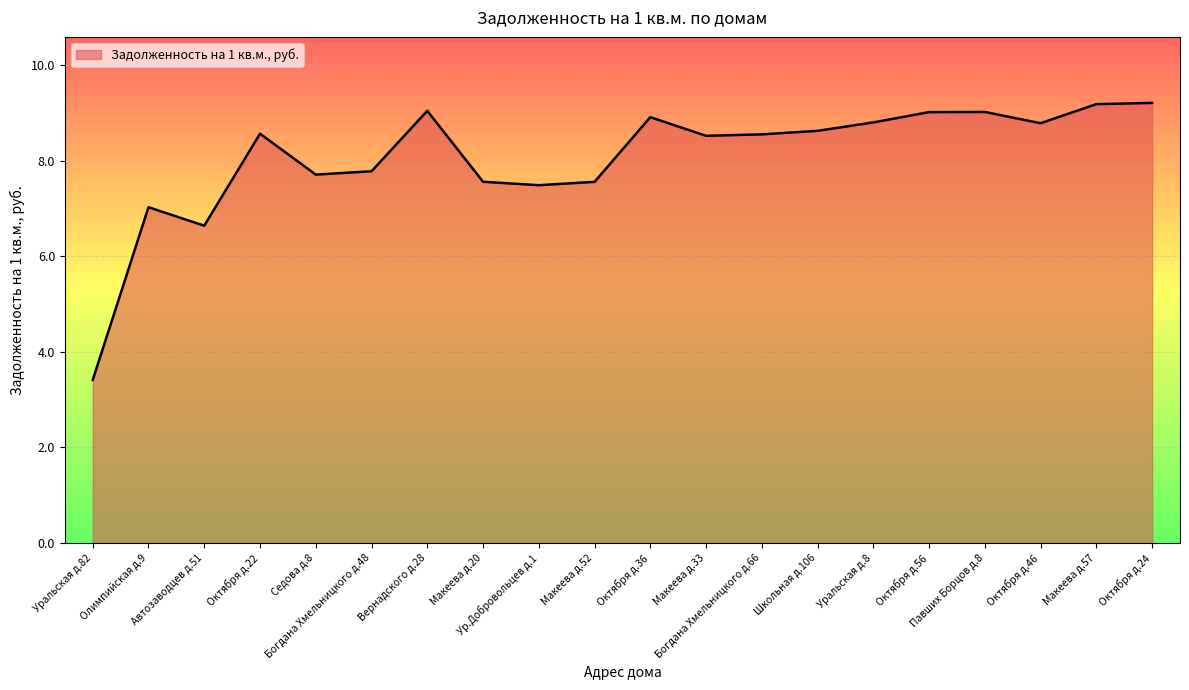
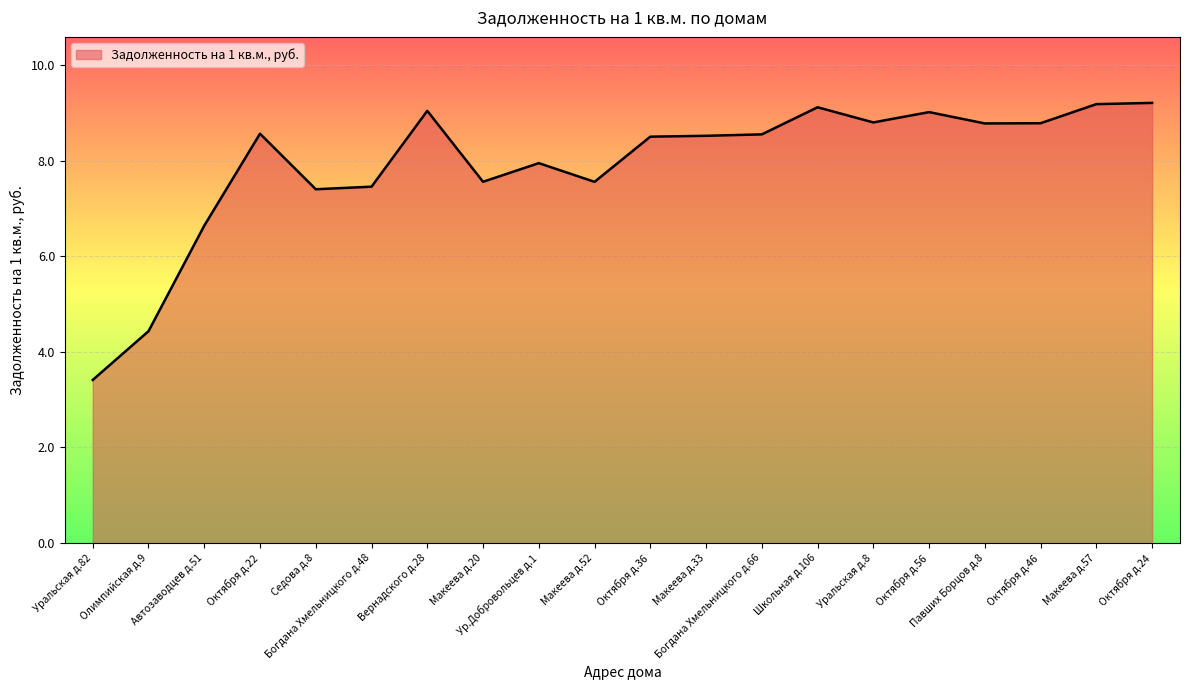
  {
    "Уральская д.82": 3.4,
-   "Олимпийская д.9": 7.0,
+   "Олимпийская д.9": 4.4,
    "Автозаводцев д.51": 6.6,
    "Октября д.22": 8.6,
-   "Седова д.8": 7.7,
-   "Богдана Хмельницкого д.48": 7.8,
+   "Седова д.8": 7.4,
+   "Богдана Хмельницкого д.48": 7.5,
    "Вернадского д.28": 9.0,
    "Макеева д.20": 7.6,
-   "Ур.Добровольцев д.1": 7.5,
+   "Ур.Добровольцев д.1": 8.0,
    "Макеева д.52": 7.6,
-   "Октября д.36": 8.9,
+   "Октября д.36": 8.5,
    "Макеева д.33": 8.5,
    "Богдана Хмельницкого д.66": 8.6,
-   "Школьная д.106": 8.6,
+   "Школьная д.106": 9.1,
    "Уральская д.8": 8.8,
    "Октября д.56": 9.0,
-   "Павших Борцов д.8": 9.0,
+   "Павших Борцов д.8": 8.8,
    "Октября д.46": 8.8,
    "Макеева д.57": 9.2,
    "Октября д.24": 9.2
  }
